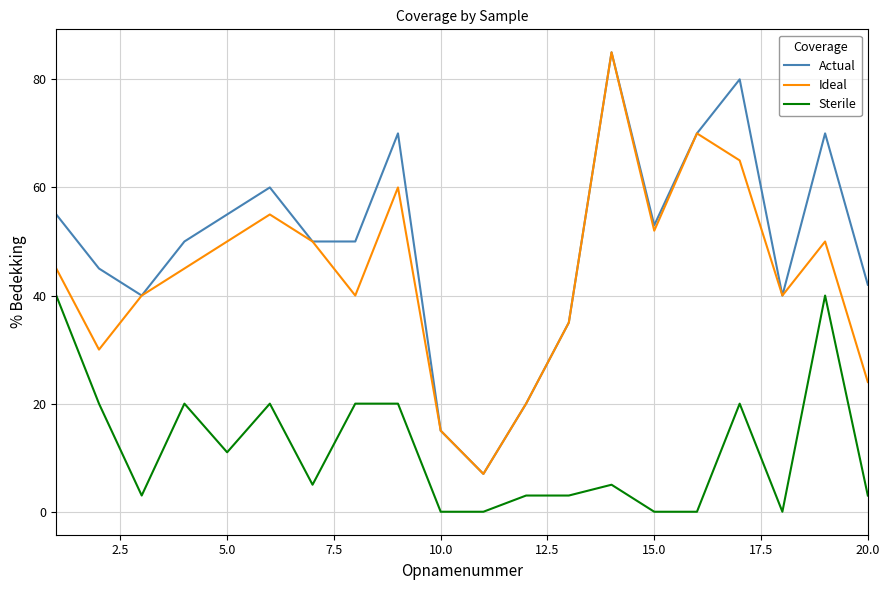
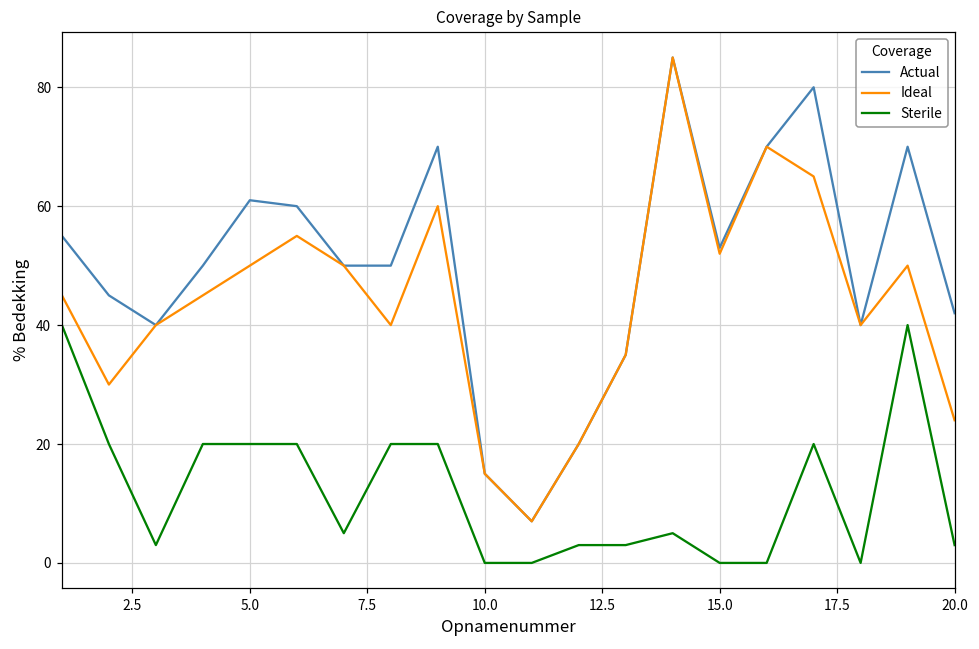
  {
    "Actual": {
-     "5.0": 55,
+     "5.0": 61,
      "15.0": 53,
      "20.0": 42
    },
    "Ideal": {
      "5.0": 50,
      "15.0": 52,
      "20.0": 24
    },
    "Sterile": {
-     "5.0": 11,
+     "5.0": 20,
      "10.0": 0,
      "15.0": 0,
      "20.0": 3
    }
  }
